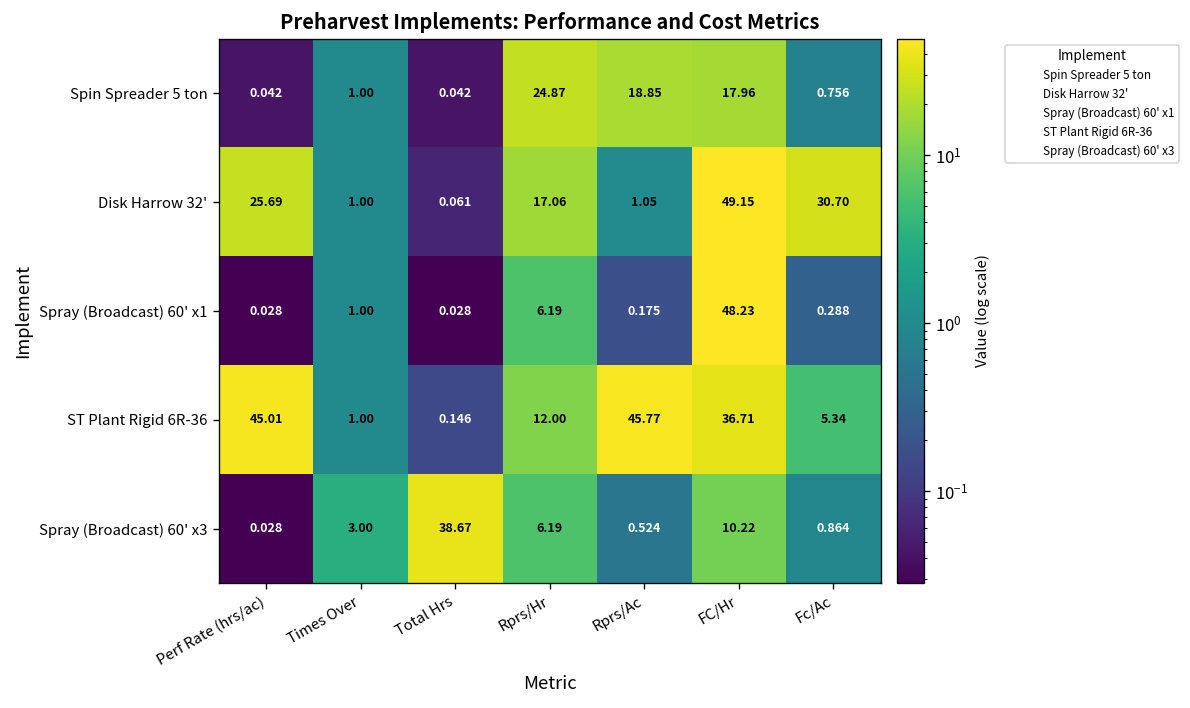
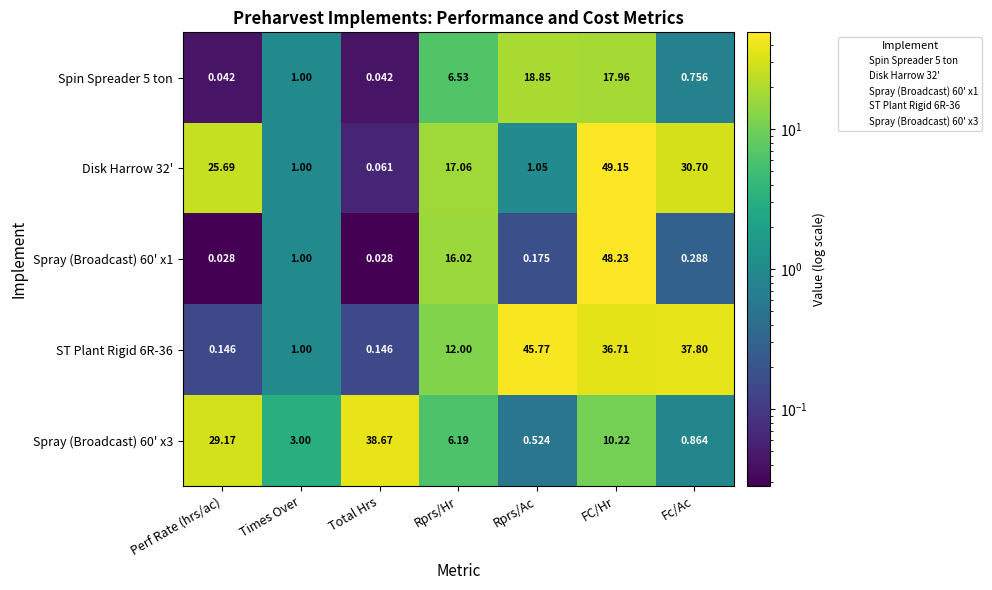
  {
    "Spin Spreader 5 ton": {
      "Perf Rate (hrs/ac)": 0.042,
      "Times Over": 1.00,
      "Total Hrs": 0.042,
-     "Rprs/Hr": 24.87,
+     "Rprs/Hr": 6.53,
      "Rprs/Ac": 18.85,
      "FC/Hr": 17.96,
      "Fc/Ac": 0.756
    },
    "Disk Harrow 32'": {
      "Perf Rate (hrs/ac)": 25.69,
      "Times Over": 1.00,
      "Total Hrs": 0.061,
      "Rprs/Hr": 17.06,
      "Rprs/Ac": 1.05,
      "FC/Hr": 49.15,
      "Fc/Ac": 30.70
    },
    "Spray (Broadcast) 60' x1": {
      "Perf Rate (hrs/ac)": 0.028,
      "Times Over": 1.00,
      "Total Hrs": 0.028,
-     "Rprs/Hr": 6.19,
+     "Rprs/Hr": 16.02,
      "Rprs/Ac": 0.175,
      "FC/Hr": 48.23,
      "Fc/Ac": 0.288
    },
    "ST Plant Rigid 6R-36": {
-     "Perf Rate (hrs/ac)": 45.01,
+     "Perf Rate (hrs/ac)": 0.146,
      "Times Over": 1.00,
      "Total Hrs": 0.146,
      "Rprs/Hr": 12.00,
      "Rprs/Ac": 45.77,
      "FC/Hr": 36.71,
-     "Fc/Ac": 5.34
+     "Fc/Ac": 37.80
    },
    "Spray (Broadcast) 60' x3": {
-     "Perf Rate (hrs/ac)": 0.028,
+     "Perf Rate (hrs/ac)": 29.17,
      "Times Over": 3.00,
      "Total Hrs": 38.67,
      "Rprs/Hr": 6.19,
      "Rprs/Ac": 0.524,
      "FC/Hr": 10.22,
      "Fc/Ac": 0.864
    }
  }
